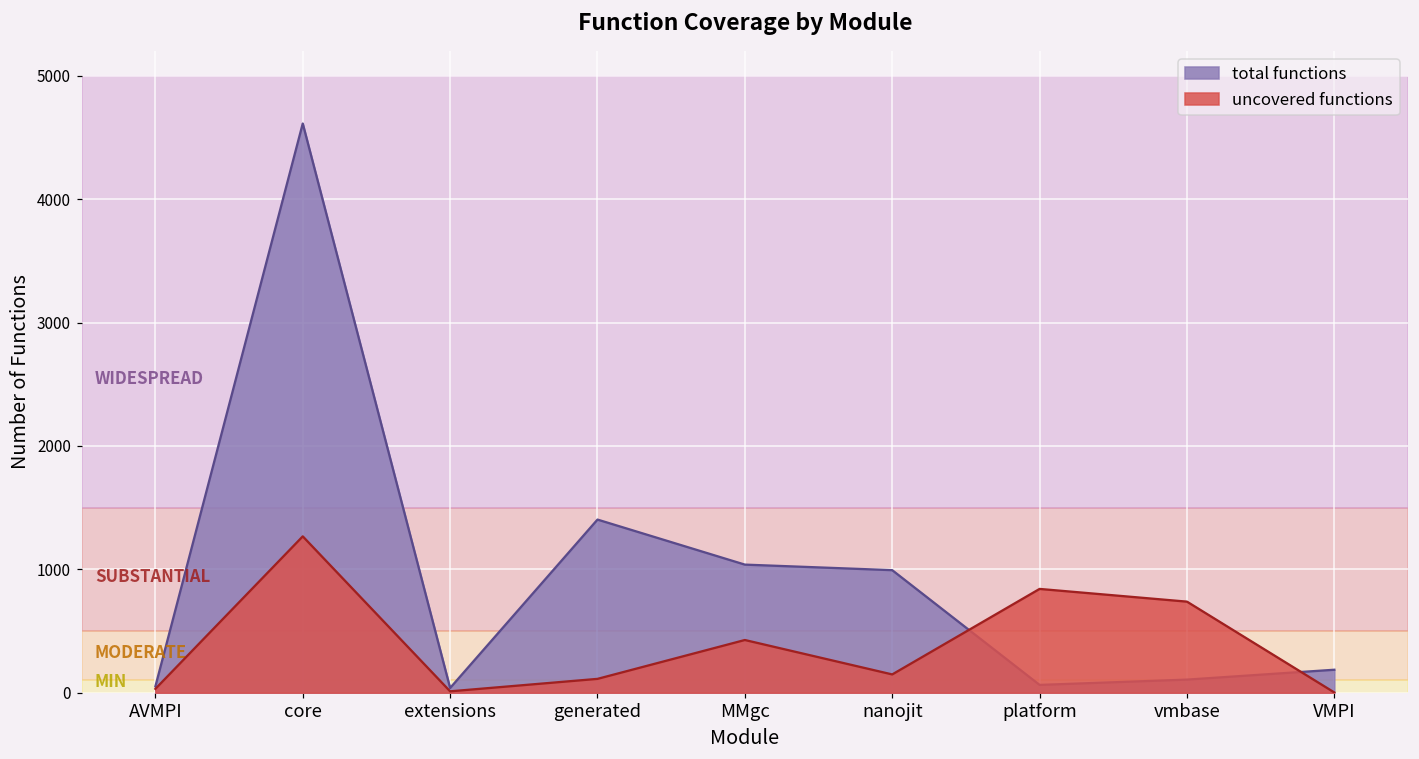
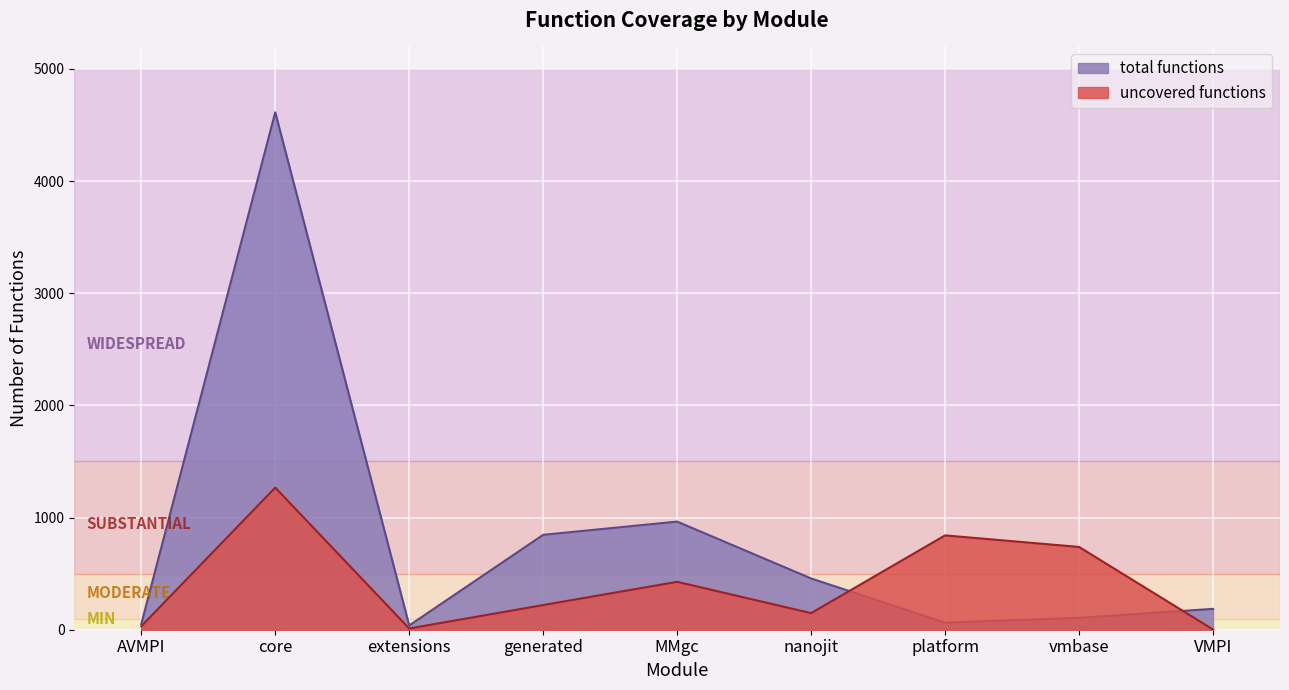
  {
    "total functions": {
      "core": 4610,
      "extensions": 40,
-     "generated": 1400,
-     "MMgc": 1040,
-     "nanojit": 990,
+     "generated": 850,
+     "MMgc": 960,
+     "nanojit": 460,
      "platform": 60,
      "vmbase": 110,
      "VMPI": 190
    },
    "uncovered functions": {
      "core": 1270,
      "extensions": 10,
-     "generated": 110,
+     "generated": 220,
      "MMgc": 430,
      "nanojit": 150,
      "platform": 840,
      "vmbase": 740,
      "VMPI": 0
    }
  }
